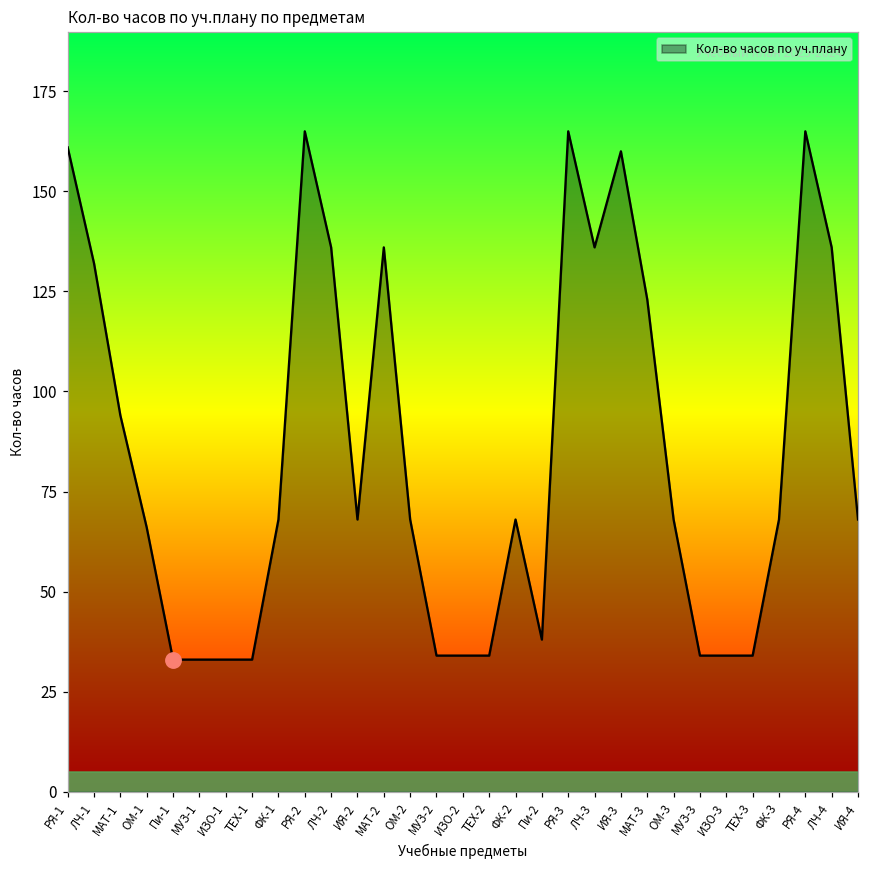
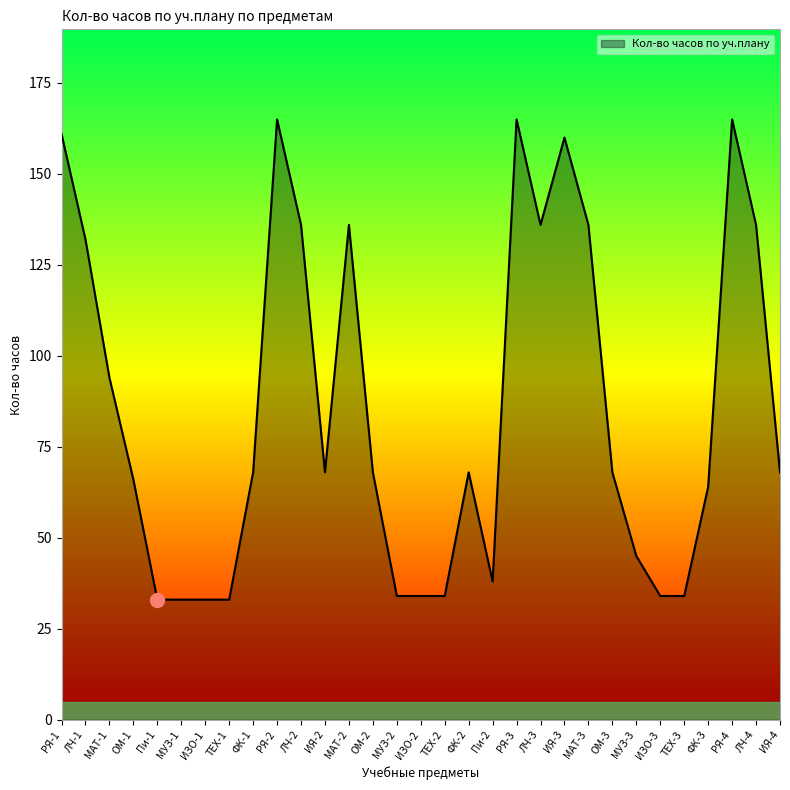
  {
    "Кол-во часов по уч.плану": {
      "РЯ-1": 161,
      "ЛЧ-1": 132,
      "МАТ-1": 94,
      "ОМ-1": 66,
      "МУЗ-1": 33,
      "ИЗО-1": 33,
      "ТЕХ-1": 33,
      "ФК-1": 68,
      "РЯ-2": 165,
      "ЛЧ-2": 136,
      "ИЯ-2": 68,
      "МАТ-2": 136,
      "ОМ-2": 68,
      "МУЗ-2": 34,
      "ИЗО-2": 34,
      "ТЕХ-2": 34,
      "ФК-2": 68,
      "Пи-2": 38,
      "РЯ-3": 165,
      "ЛЧ-3": 136,
      "ИЯ-3": 160,
-     "МАТ-3": 123,
+     "МАТ-3": 136,
      "ОМ-3": 68,
-     "МУЗ-3": 34,
+     "МУЗ-3": 45,
      "ИЗО-3": 34,
      "ТЕХ-3": 34,
-     "ФК-3": 68,
+     "ФК-3": 64,
      "РЯ-4": 165,
      "ЛЧ-4": 136,
      "ИЯ-4": 68
    }
  }
